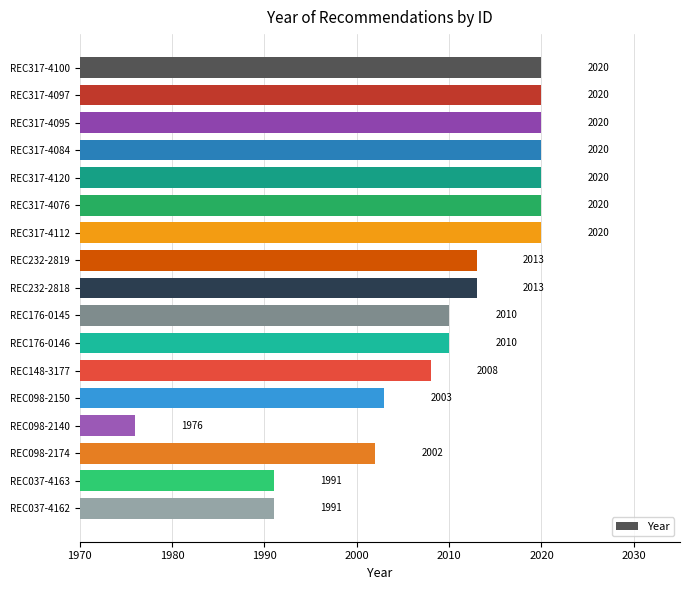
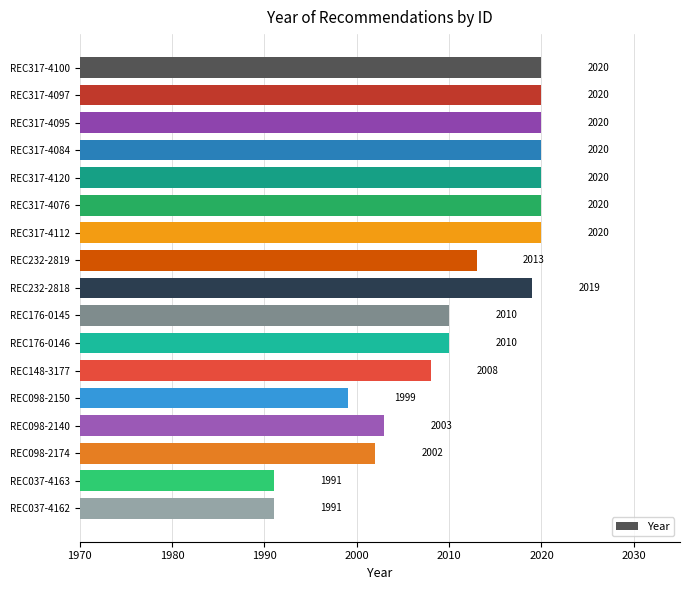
  {
-   "REC232-2818": 2013,
-   "REC098-2150": 2003,
-   "REC098-2140": 1976
+   "REC232-2818": 2019,
+   "REC098-2150": 1999,
+   "REC098-2140": 2003
  }
